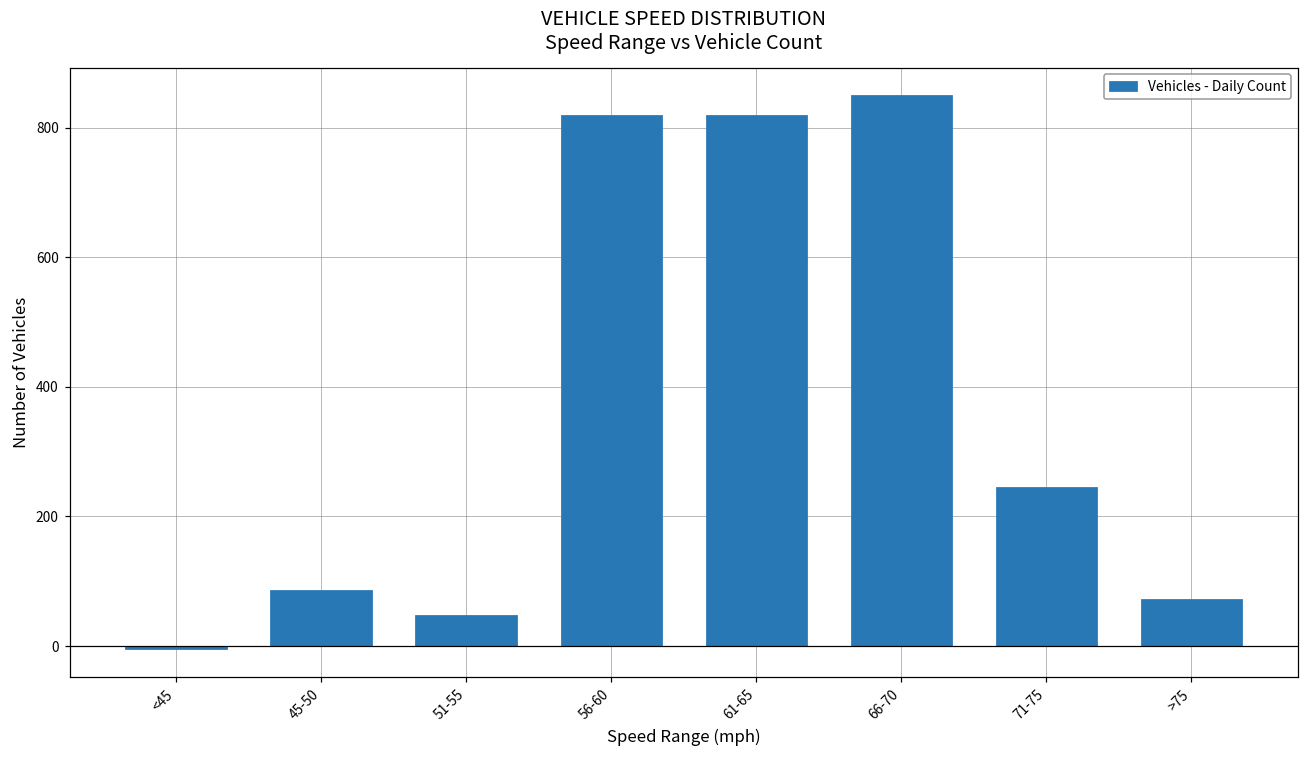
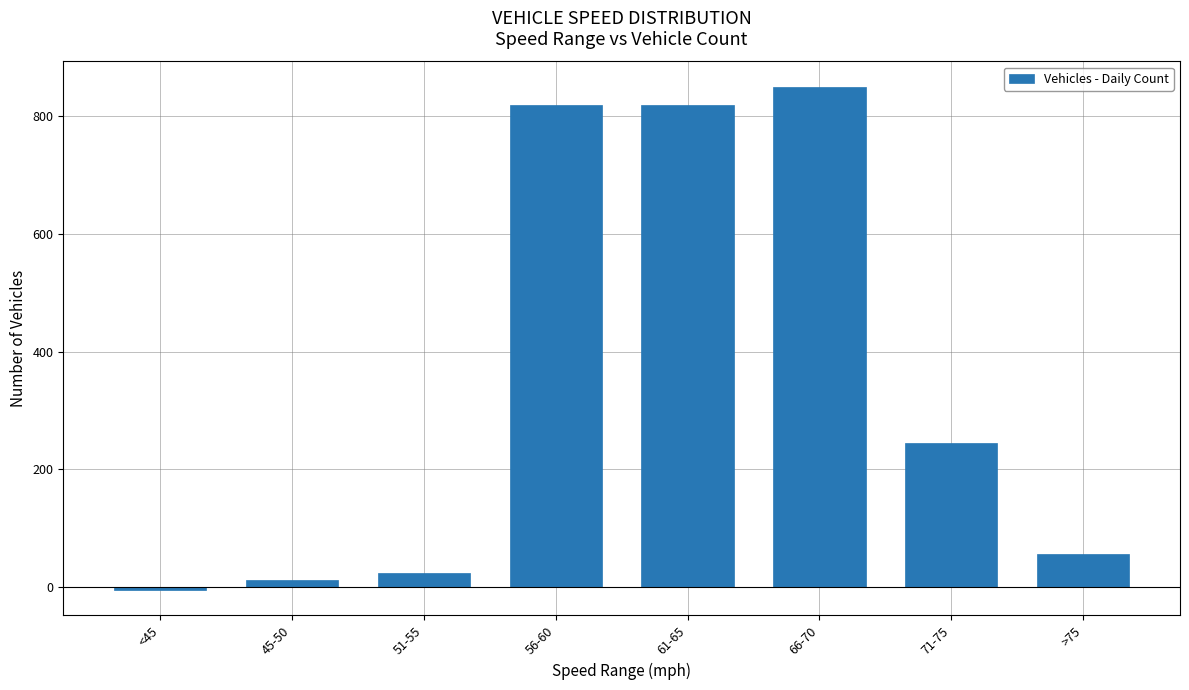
  {
    "<45": -10,
-   "45-50": 90,
-   "51-55": 50,
+   "45-50": 10,
+   "51-55": 30,
    "56-60": 820,
    "61-65": 820,
    "66-70": 850,
    "71-75": 250,
-   ">75": 70
+   ">75": 60
  }
